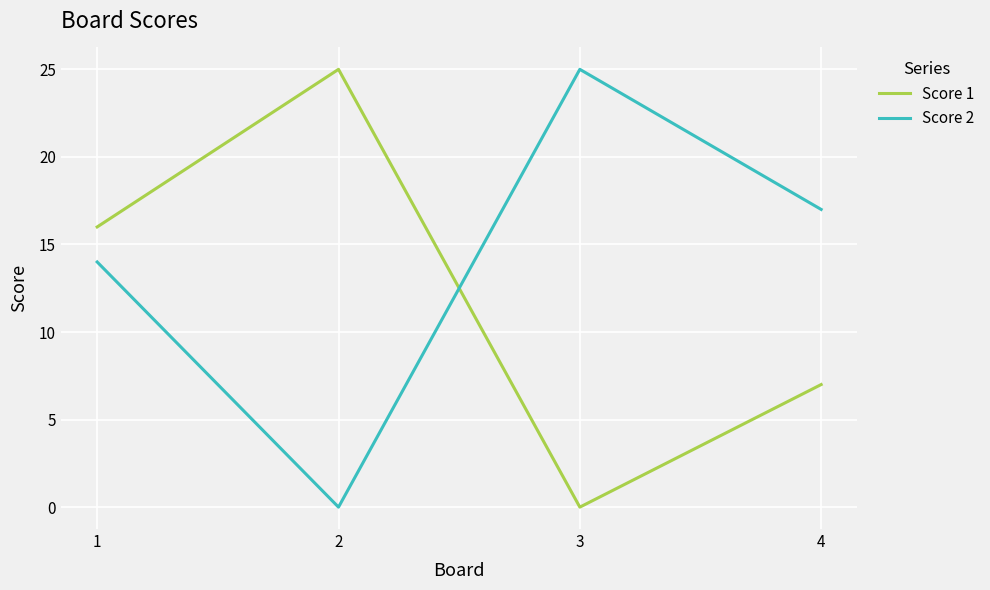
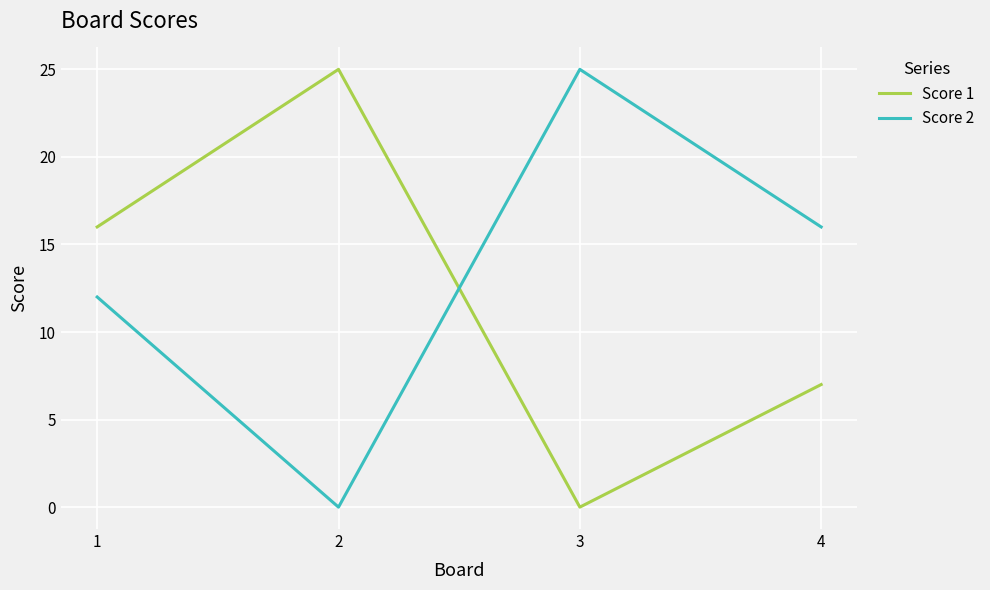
  {
    "Score 1": {
      "1": 16,
      "2": 25,
      "3": 0,
      "4": 7
    },
    "Score 2": {
-     "1": 14,
+     "1": 12,
      "2": 0,
      "3": 25,
-     "4": 17
+     "4": 16
    }
  }
